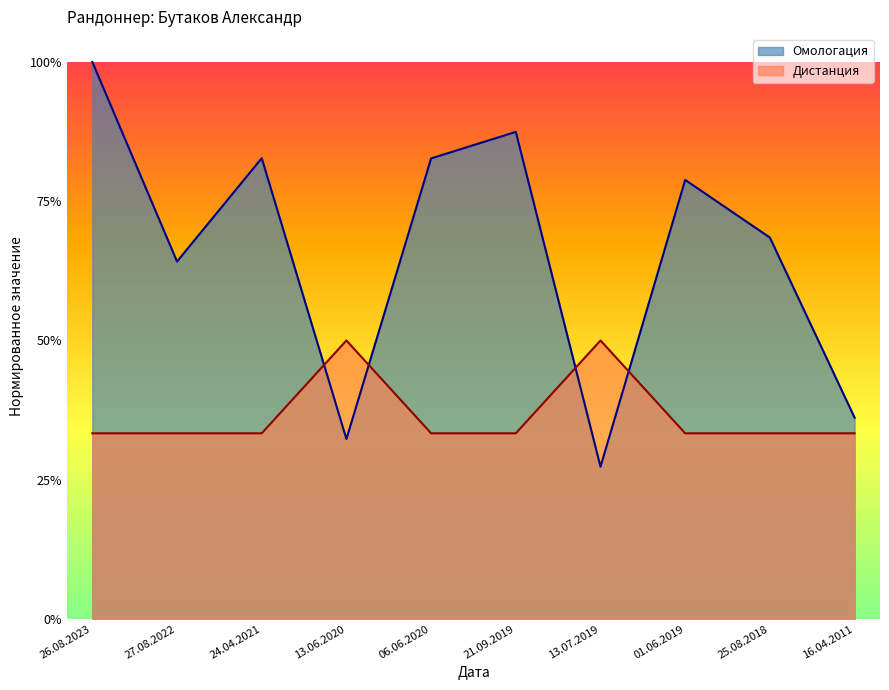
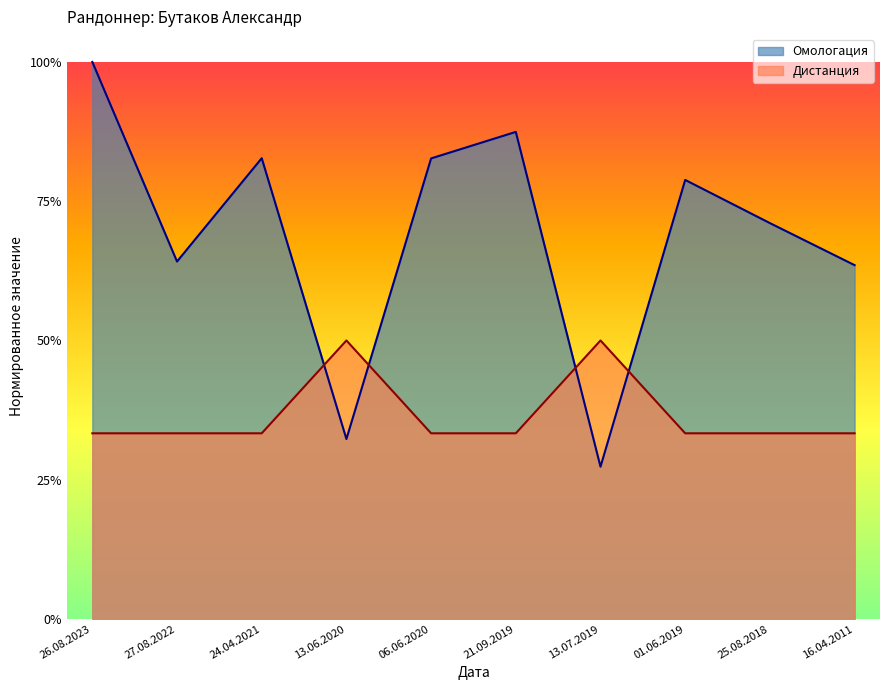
  {
    "Омологация": {
      "26.08.2023": "100%",
      "27.08.2022": "64%",
      "24.04.2021": "83%",
      "13.06.2020": "32%",
      "06.06.2020": "83%",
      "21.09.2019": "87%",
      "13.07.2019": "27%",
      "01.06.2019": "79%",
-     "25.08.2018": "68%",
-     "16.04.2011": "36%"
+     "25.08.2018": "71%",
+     "16.04.2011": "64%"
    },
    "Дистанция": {
      "26.08.2023": "33%",
      "27.08.2022": "33%",
      "24.04.2021": "33%",
      "13.06.2020": "50%",
      "06.06.2020": "33%",
      "21.09.2019": "33%",
      "13.07.2019": "50%",
      "01.06.2019": "33%",
      "25.08.2018": "33%",
      "16.04.2011": "33%"
    }
  }
